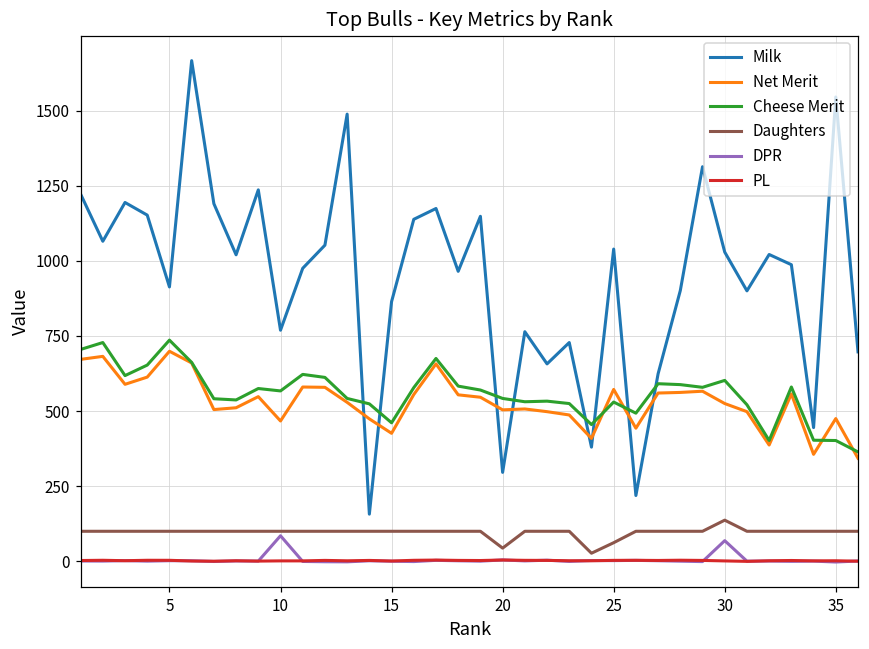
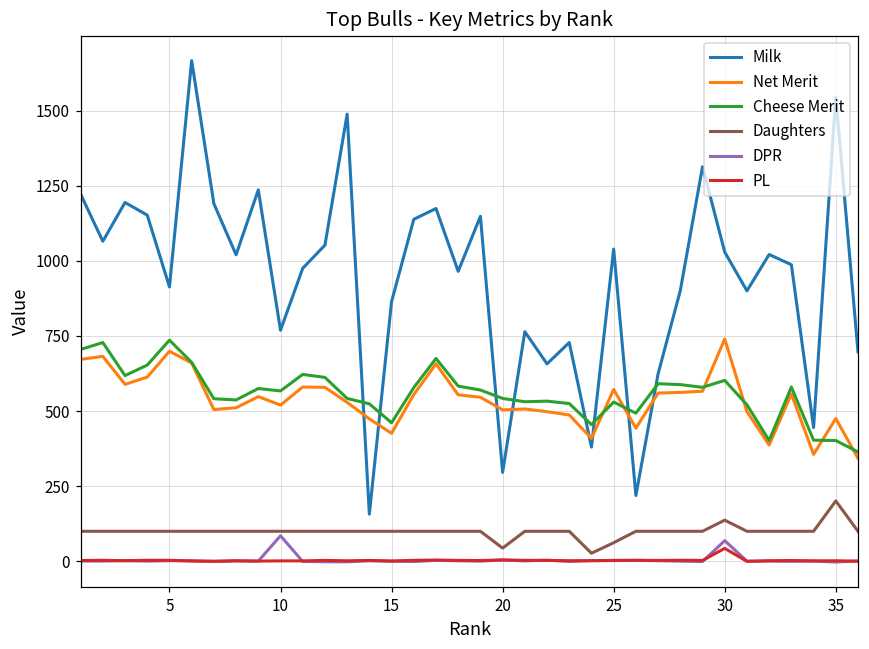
  {
    "Milk": {
      "5": 910,
      "10": 770,
      "15": 860,
      "20": 300,
      "25": 1040,
      "30": 1030
    },
    "Net Merit": {
      "5": 700,
-     "10": 470,
+     "10": 520,
      "15": 430,
      "20": 500,
      "25": 570,
-     "30": 530,
+     "30": 740,
      "35": 480
    },
    "Cheese Merit": {
      "5": 740,
      "10": 570,
      "15": 460,
      "20": 540,
      "25": 530,
      "30": 600,
      "35": 400
    },
    "Daughters": {
      "5": 100,
      "10": 100,
      "15": 100,
      "20": 40,
      "25": 60,
      "30": 140,
-     "35": 100
+     "35": 200
    },
    "DPR": {
      "10": 90,
      "30": 70
    },
    "PL": {
      "10": 0,
-     "30": 0
+     "30": 40
    }
  }
